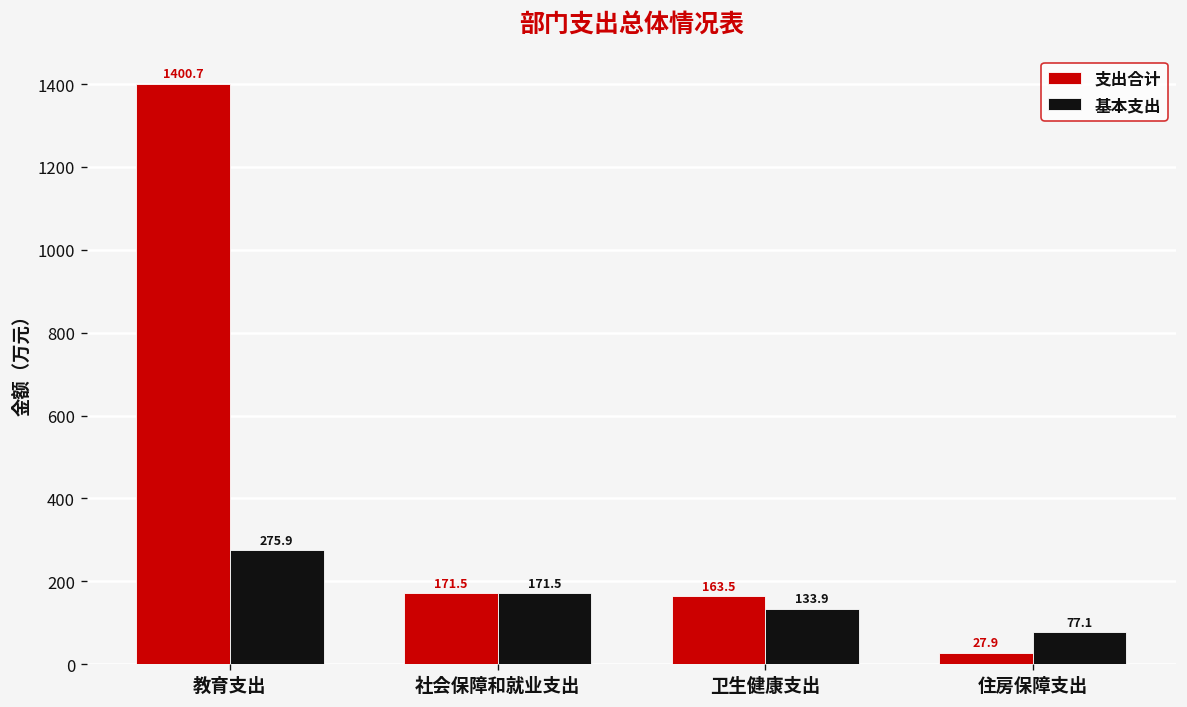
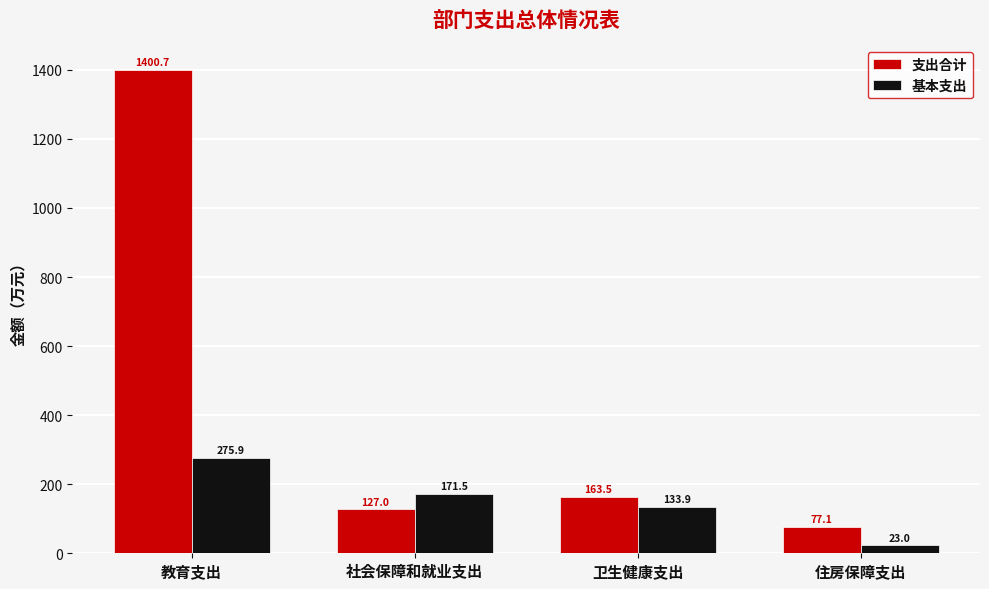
  {
    "支出合计": {
      "教育支出": 1400.7,
-     "社会保障和就业支出": 171.5,
+     "社会保障和就业支出": 127.0,
      "卫生健康支出": 163.5,
-     "住房保障支出": 27.9
+     "住房保障支出": 77.1
    },
    "基本支出": {
      "教育支出": 275.9,
      "社会保障和就业支出": 171.5,
      "卫生健康支出": 133.9,
-     "住房保障支出": 77.1
+     "住房保障支出": 23.0
    }
  }
